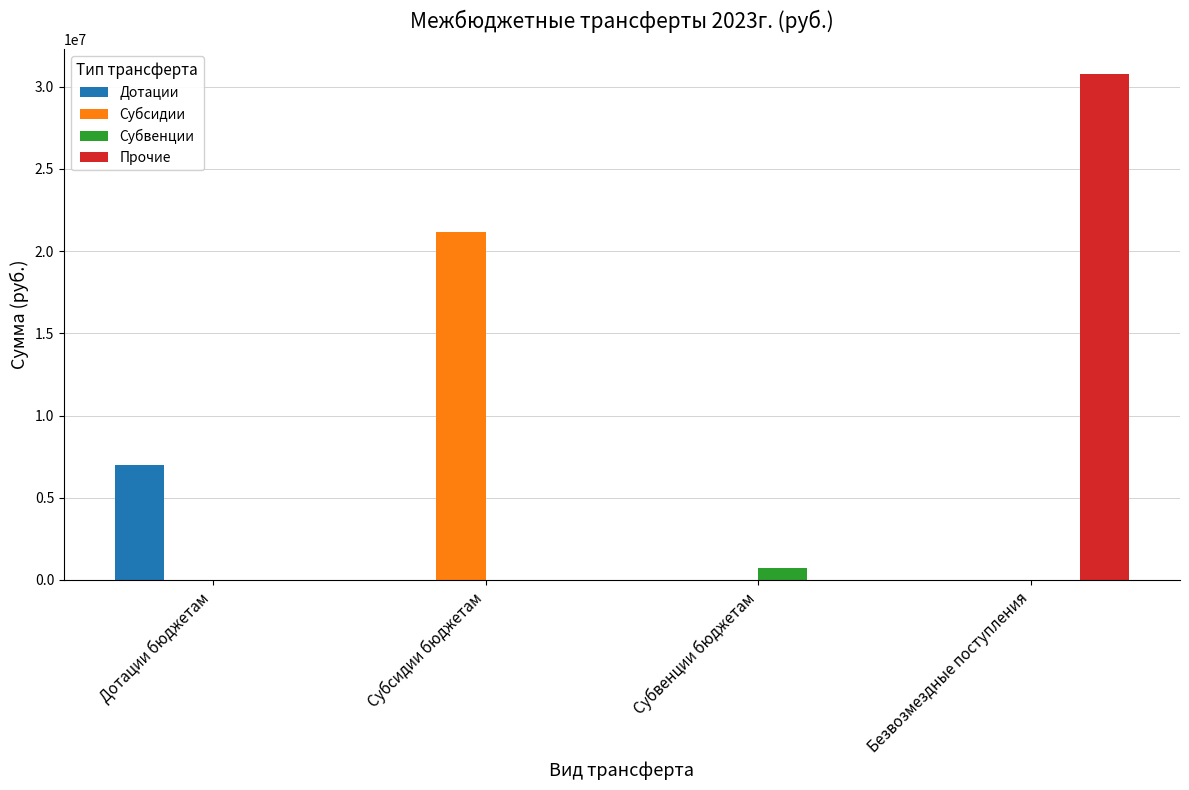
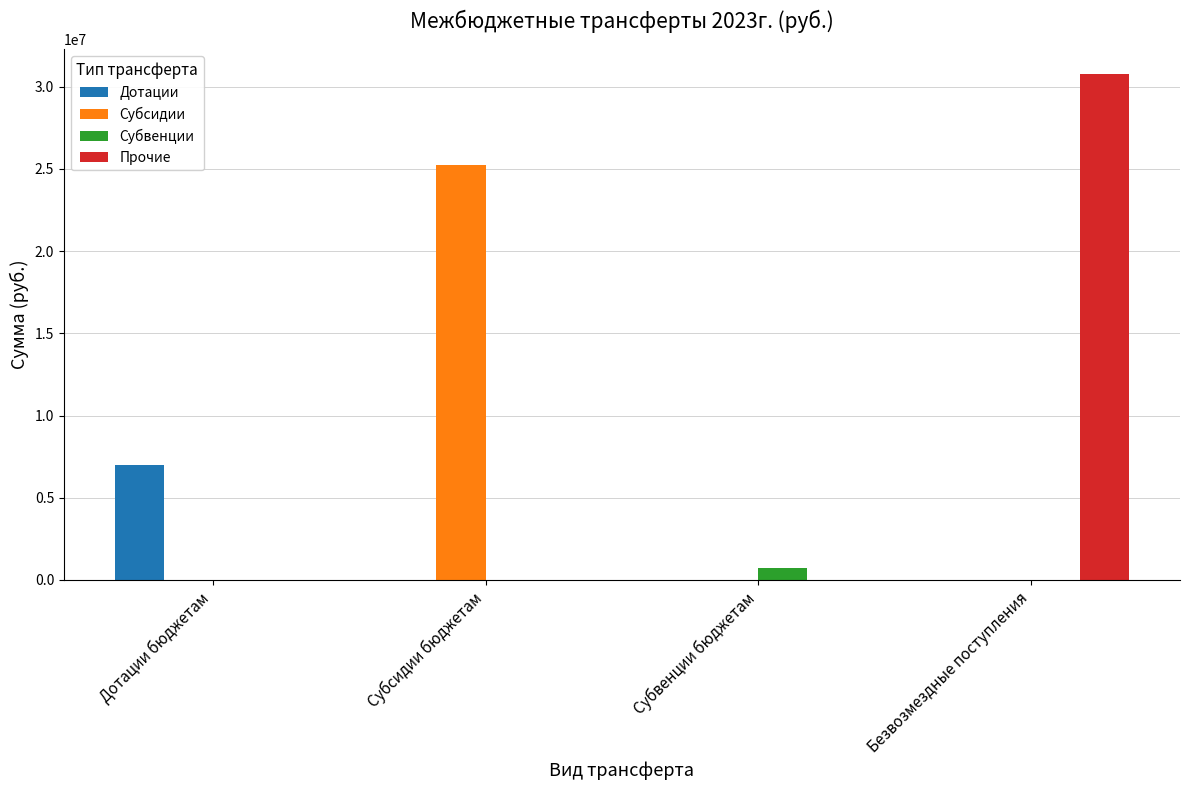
  {
    "Дотации": {
      "Дотации бюджетам": 7000000,
      "Субсидии бюджетам": 0,
      "Субвенции бюджетам": 0,
      "Безвозмездные поступления": 0
    },
    "Субсидии": {
      "Дотации бюджетам": 0,
-     "Субсидии бюджетам": 21100000,
+     "Субсидии бюджетам": 25200000,
      "Субвенции бюджетам": 0,
      "Безвозмездные поступления": 0
    },
    "Субвенции": {
      "Дотации бюджетам": 0,
      "Субсидии бюджетам": 0,
      "Субвенции бюджетам": 700000,
      "Безвозмездные поступления": 0
    },
    "Прочие": {
      "Дотации бюджетам": 0,
      "Субсидии бюджетам": 0,
      "Субвенции бюджетам": 0,
      "Безвозмездные поступления": 30700000
    }
  }
